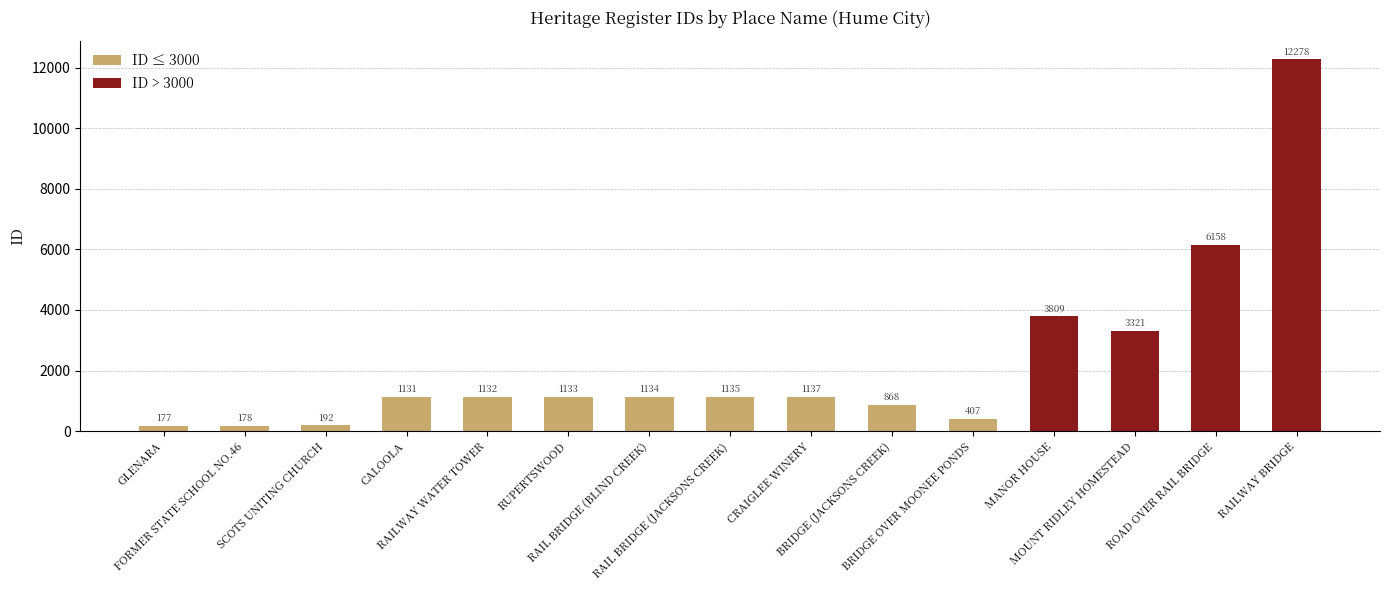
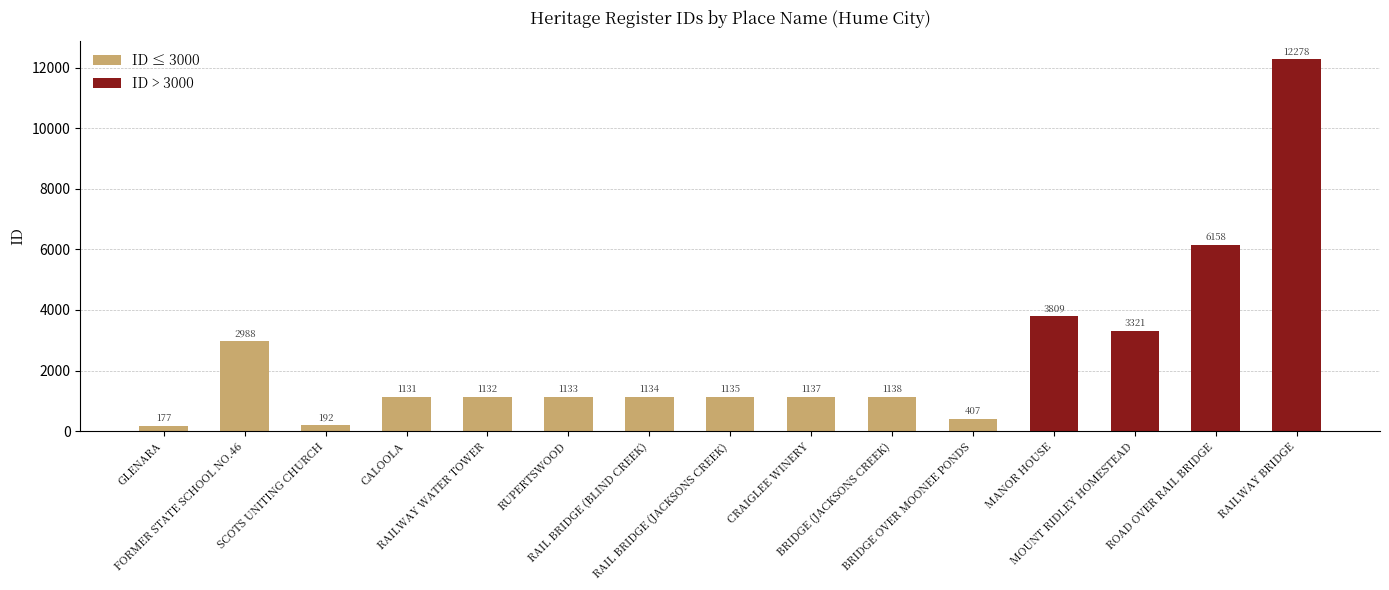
  {
    "GLENARA": 177,
-   "FORMER STATE SCHOOL NO.46": 178,
+   "FORMER STATE SCHOOL NO.46": 2988,
    "SCOTS UNITING CHURCH": 192,
    "CALOOLA": 1131,
    "RAILWAY WATER TOWER": 1132,
    "RUPERTSWOOD": 1133,
    "RAIL BRIDGE (BLIND CREEK)": 1134,
    "RAIL BRIDGE (JACKSONS CREEK)": 1135,
    "CRAIGLEE WINERY": 1137,
-   "BRIDGE (JACKSONS CREEK)": 868,
+   "BRIDGE (JACKSONS CREEK)": 1138,
    "BRIDGE OVER MOONEE PONDS": 407,
    "MANOR HOUSE": 3809,
    "MOUNT RIDLEY HOMESTEAD": 3321,
    "ROAD OVER RAIL BRIDGE": 6158,
    "RAILWAY BRIDGE": 12278
  }
